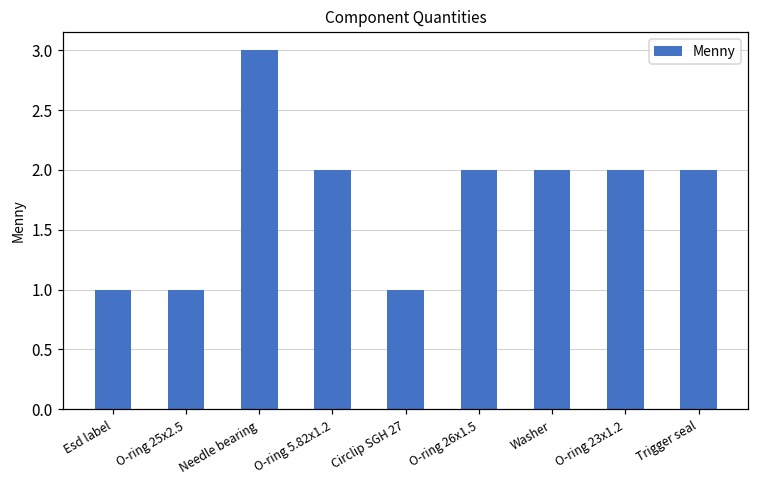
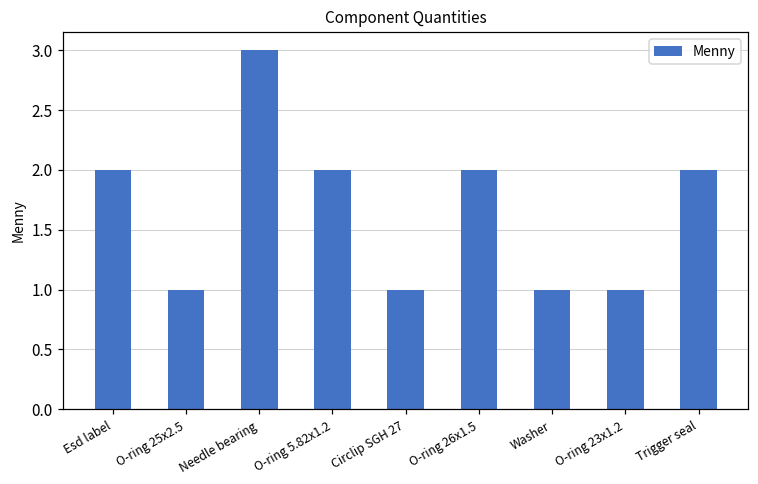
  {
-   "Esd label": 1,
+   "Esd label": 2,
    "O-ring 25x2.5": 1,
    "Needle bearing": 3,
    "O-ring 5.82x1.2": 2,
    "Circlip SGH 27": 1,
    "O-ring 26x1.5": 2,
-   "Washer": 2,
-   "O-ring 23x1.2": 2,
+   "Washer": 1,
+   "O-ring 23x1.2": 1,
    "Trigger seal": 2
  }
